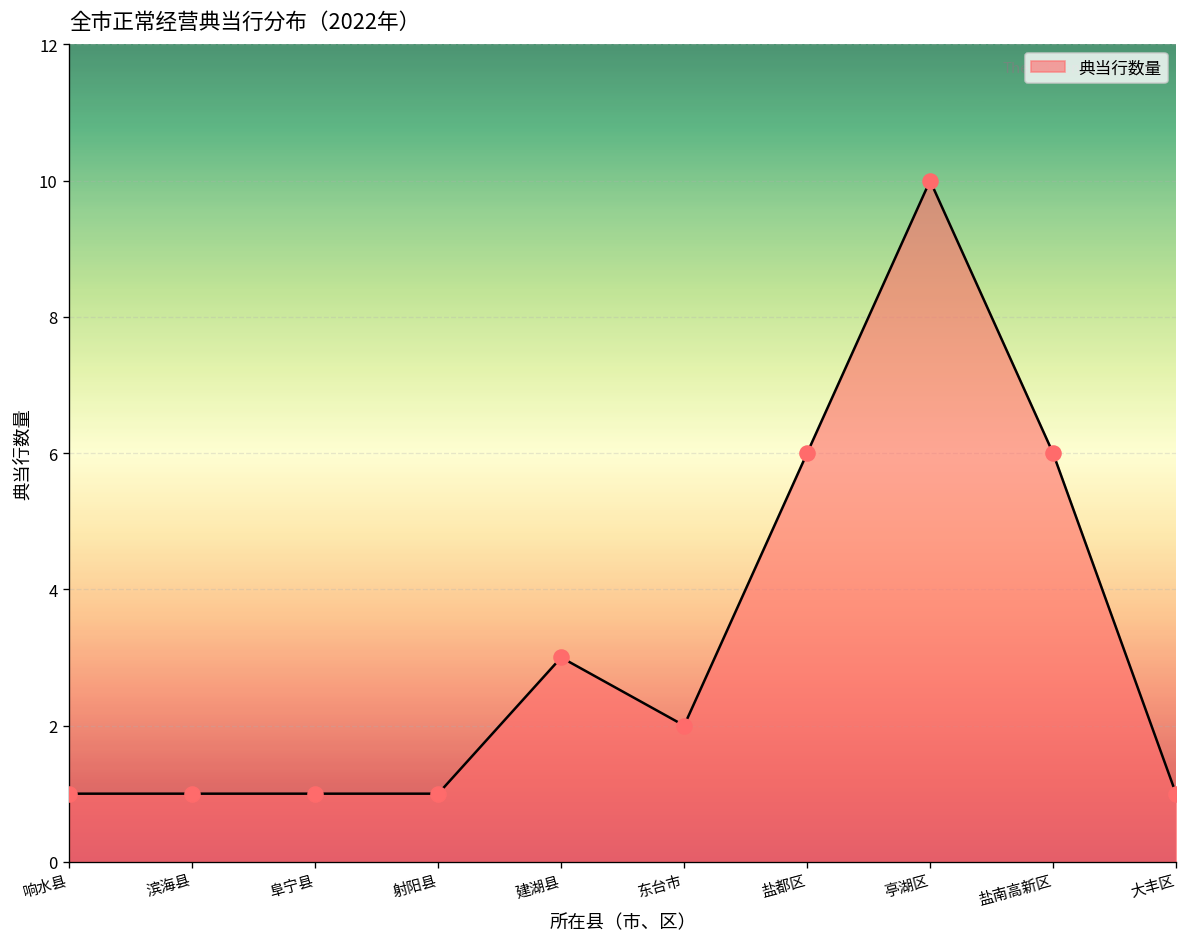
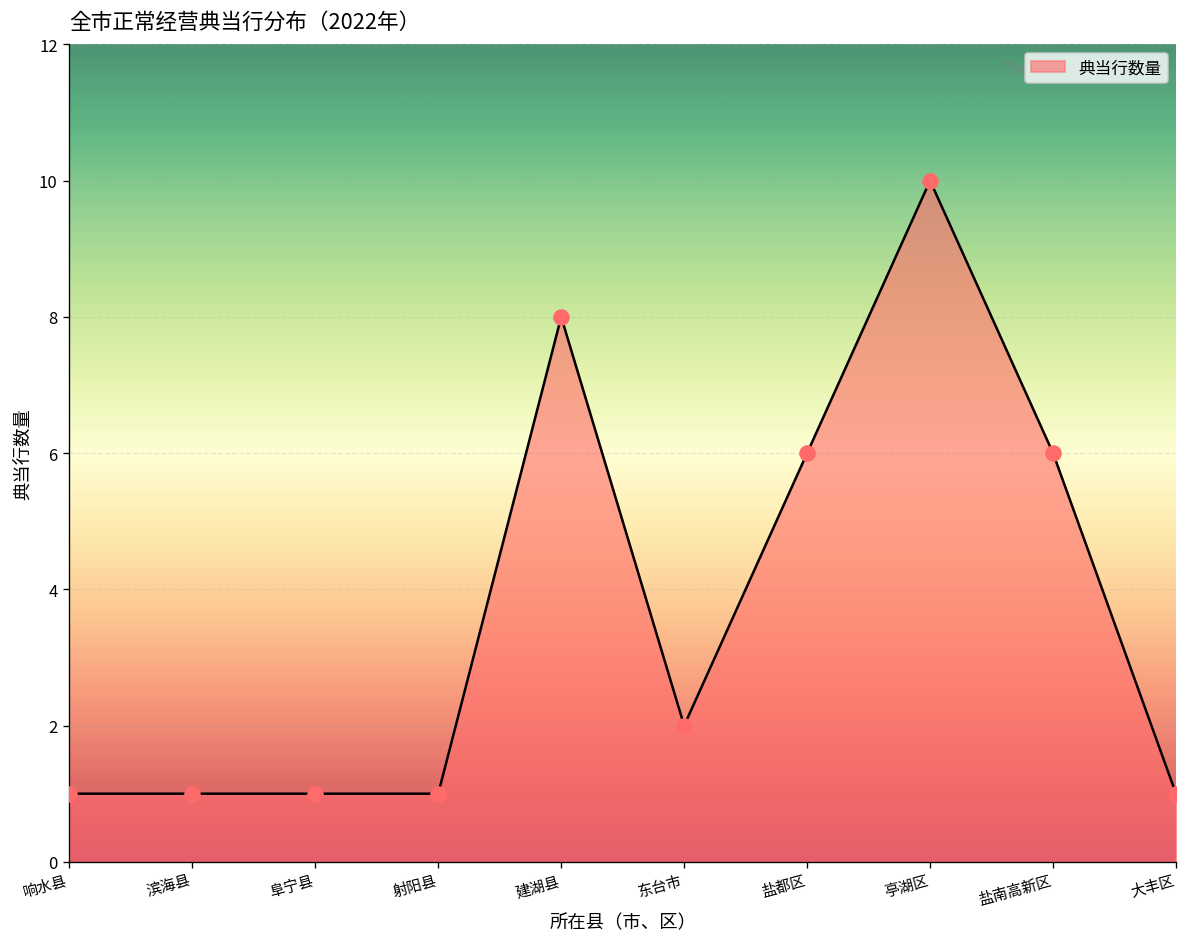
  {
    "响水县": 1,
    "滨海县": 1,
    "阜宁县": 1,
    "射阳县": 1,
-   "建湖县": 3,
+   "建湖县": 8,
    "东台市": 2,
    "盐都区": 6,
    "亭湖区": 10,
    "盐南高新区": 6,
    "大丰区": 1
  }
